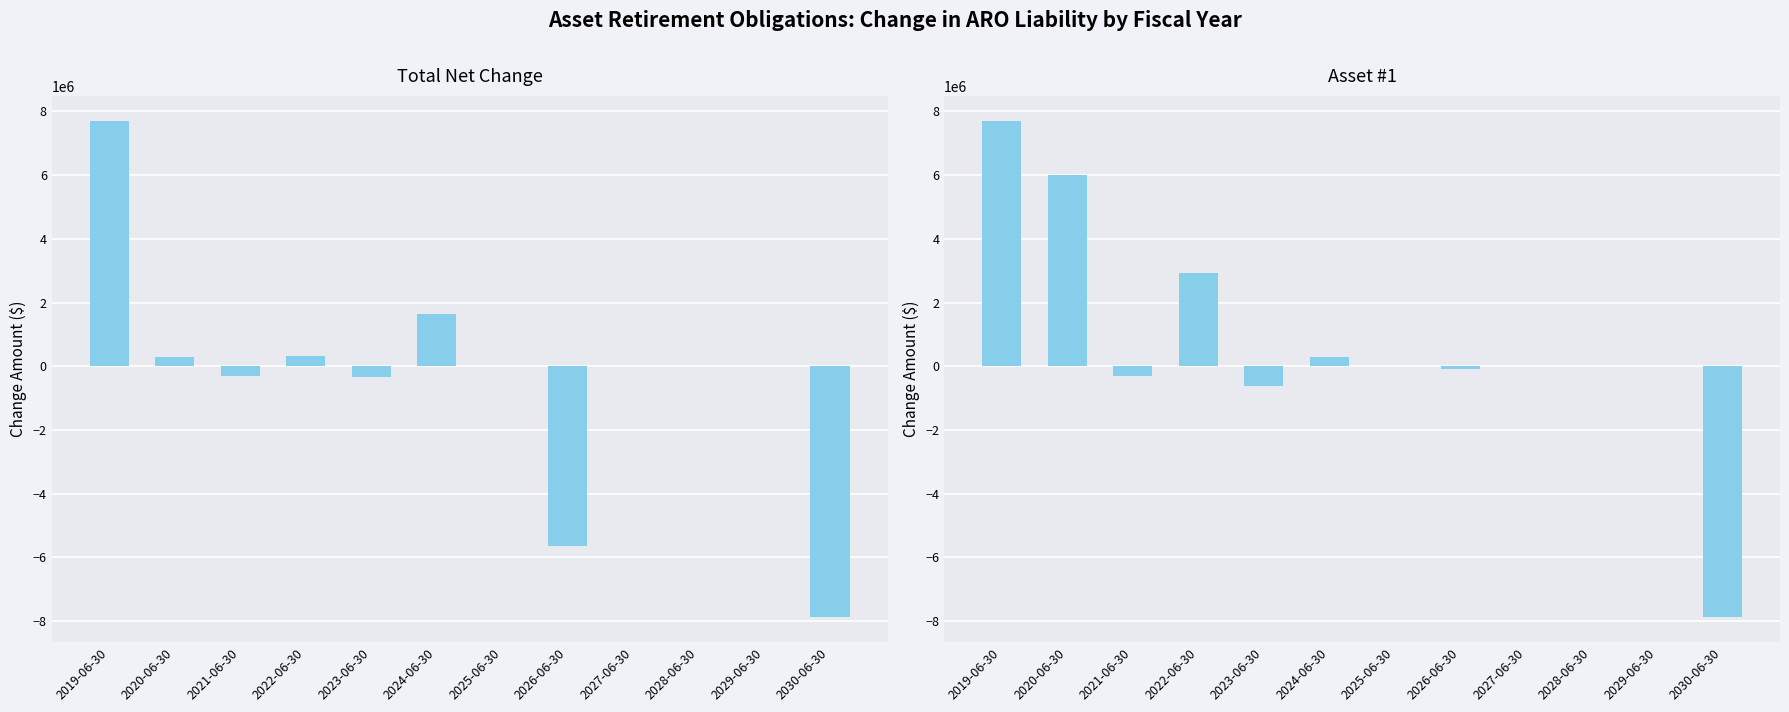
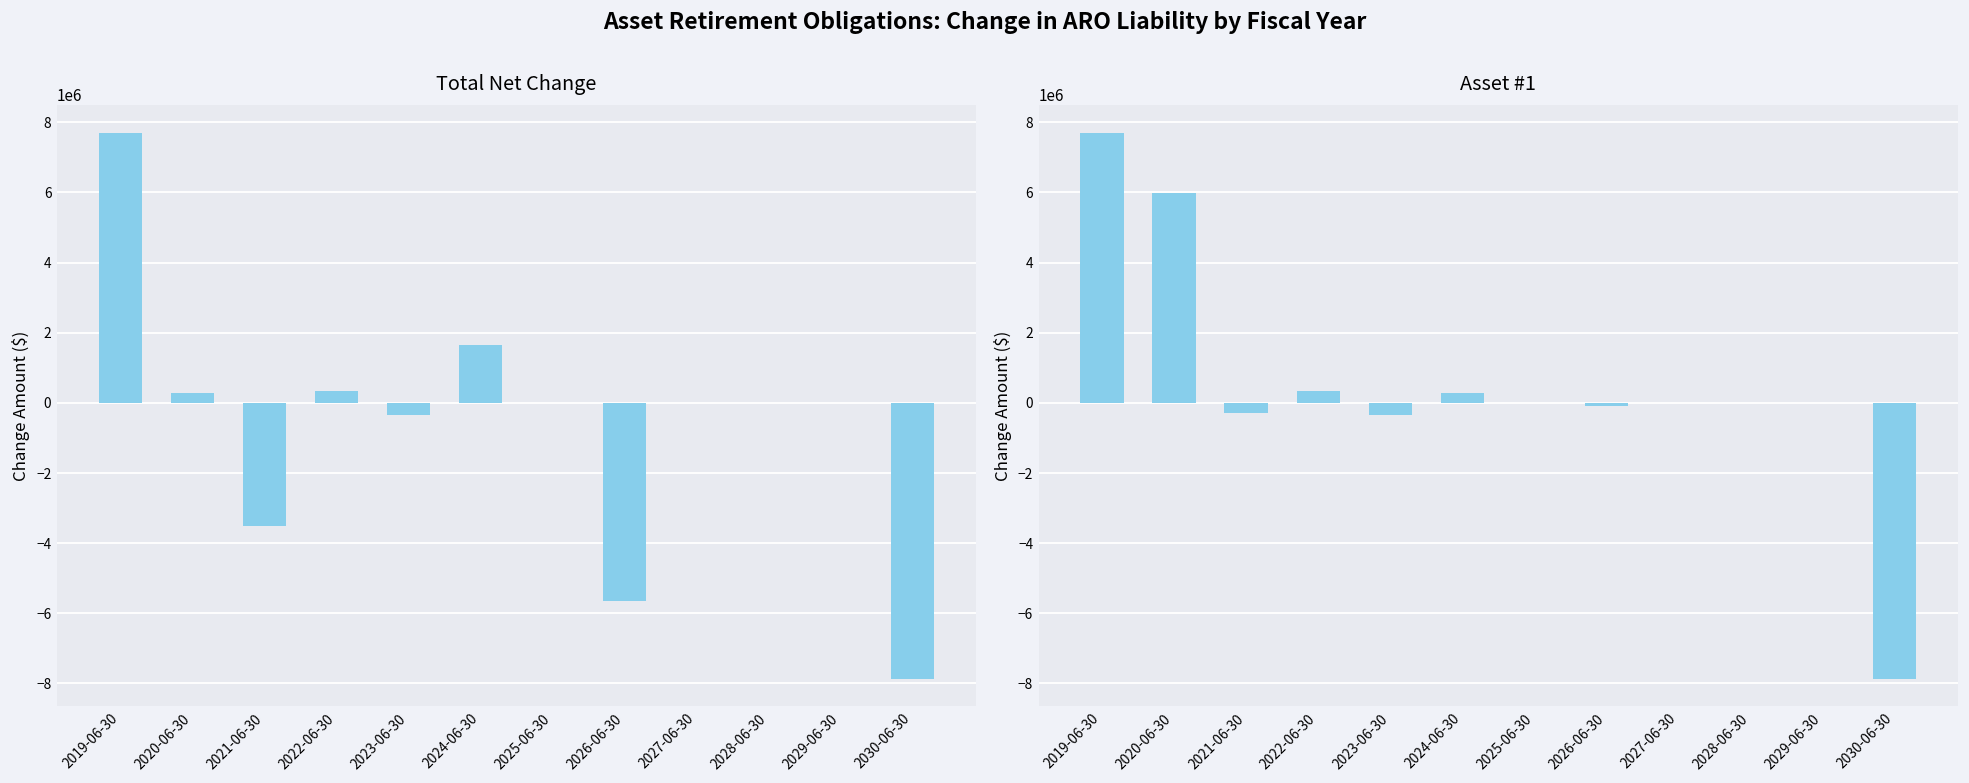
  {
    "Total Net Change": {
      "2019-06-30": 7700000,
      "2020-06-30": 300000,
-     "2021-06-30": -300000,
+     "2021-06-30": -3500000,
      "2022-06-30": 300000,
      "2023-06-30": -300000,
      "2024-06-30": 1600000,
      "2025-06-30": 0,
      "2026-06-30": -5700000,
      "2027-06-30": 0,
      "2028-06-30": 0,
      "2029-06-30": 0,
      "2030-06-30": -7900000
    },
    "Asset #1": {
      "2019-06-30": 7700000,
      "2020-06-30": 6000000,
      "2021-06-30": -300000,
-     "2022-06-30": 2900000,
-     "2023-06-30": -600000,
+     "2022-06-30": 300000,
+     "2023-06-30": -300000,
      "2024-06-30": 300000,
      "2025-06-30": 0,
      "2026-06-30": -100000,
      "2027-06-30": 0,
      "2028-06-30": 0,
      "2029-06-30": 0,
      "2030-06-30": -7900000
    }
  }
